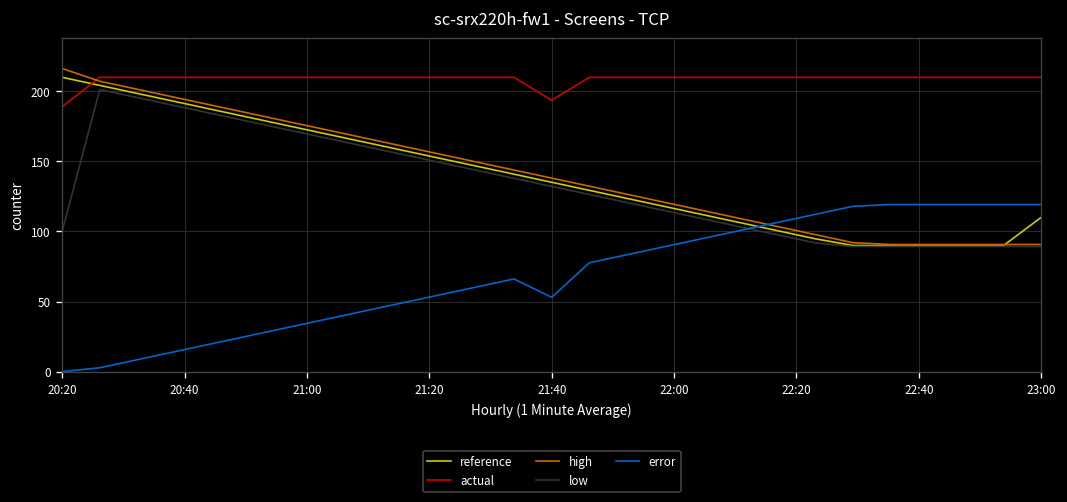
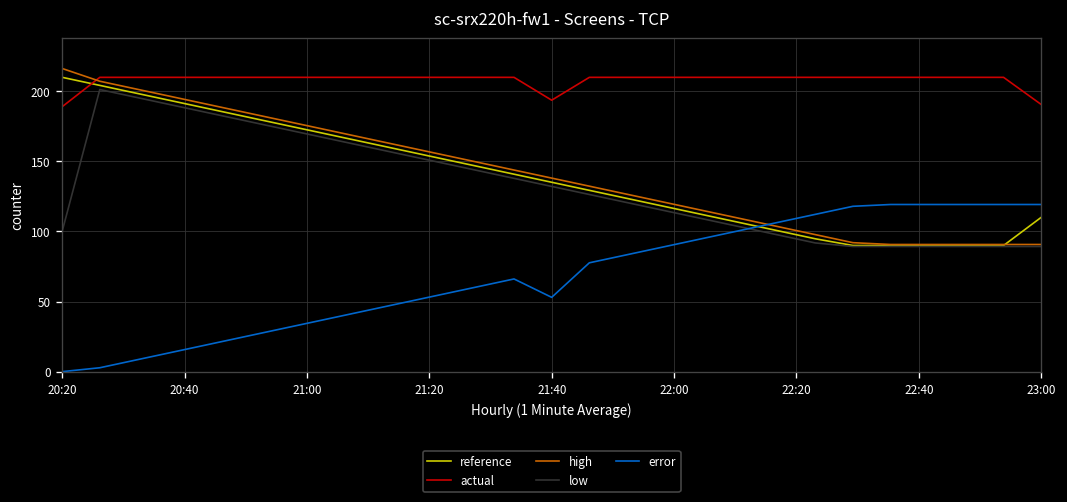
  {
    "reference": {
      "20:20": 210,
      "21:40": 135,
      "23:00": 110
    },
    "actual": {
      "20:20": 189,
      "21:40": 194,
-     "23:00": 210
+     "23:00": 191
    },
    "high": {
      "20:20": 216,
      "21:40": 138
    },
    "low": {
      "20:20": 100,
      "21:40": 132
    },
    "error": {
      "20:20": 0,
      "21:40": 53,
      "23:00": 119
    }
  }
